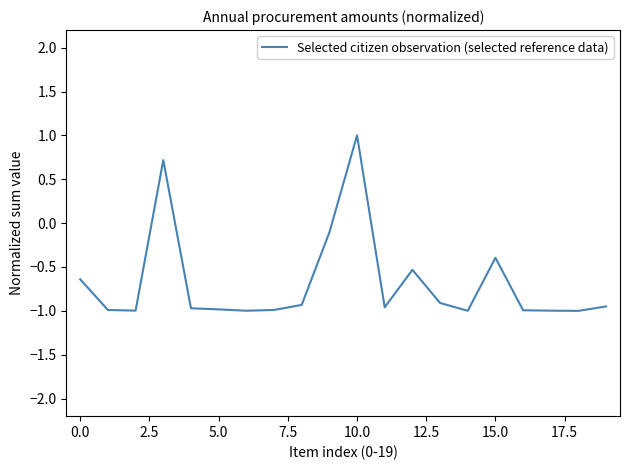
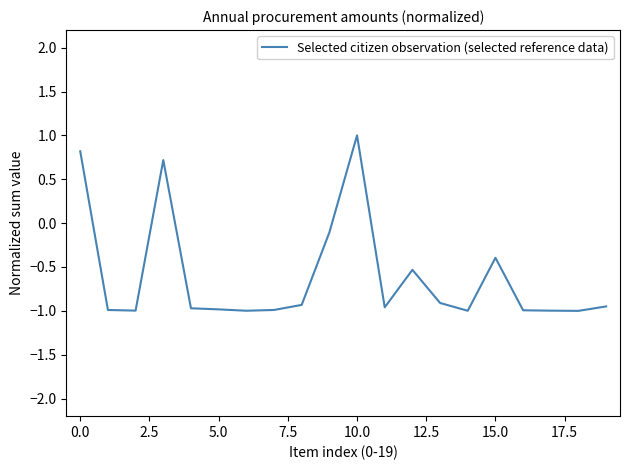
  {
-   "0.0": -0.6,
+   "0.0": 0.8,
    "5.0": -1.0,
    "10.0": 1.0,
    "15.0": -0.4
  }
